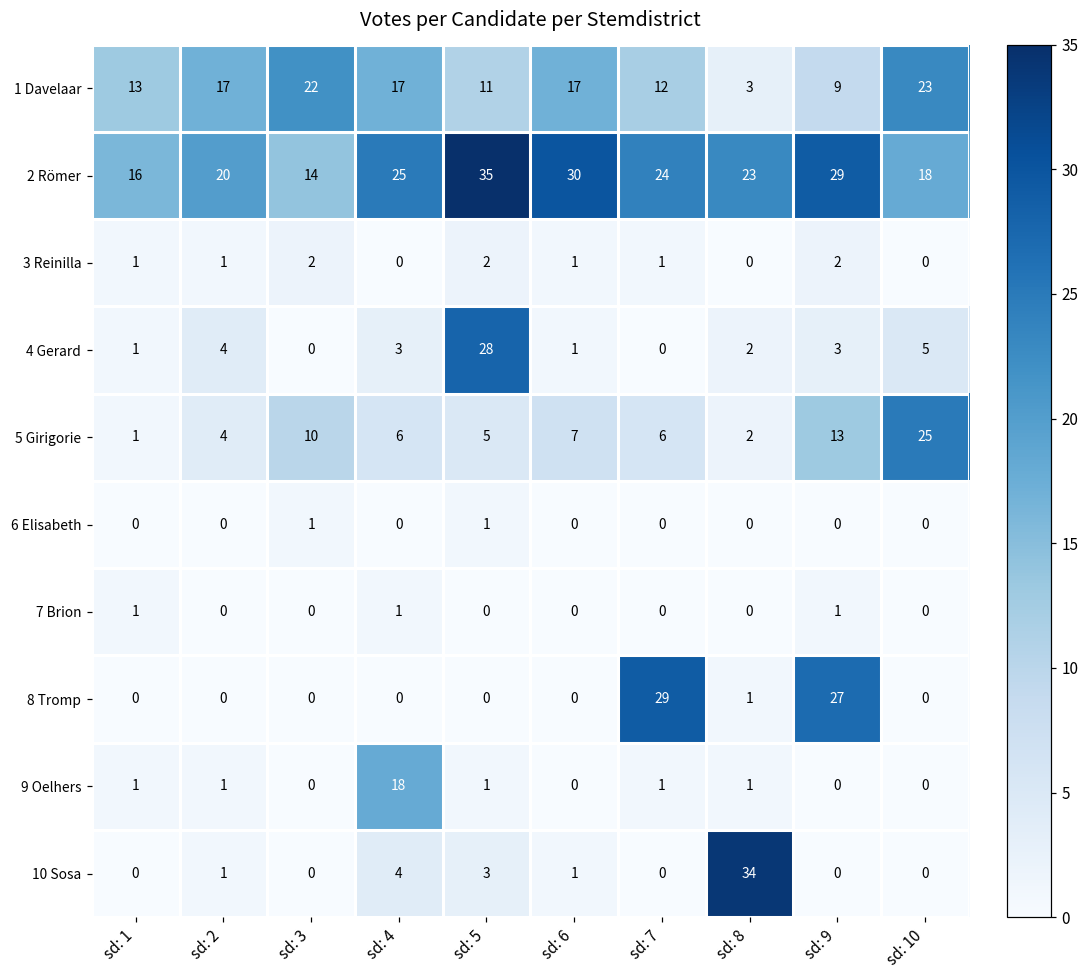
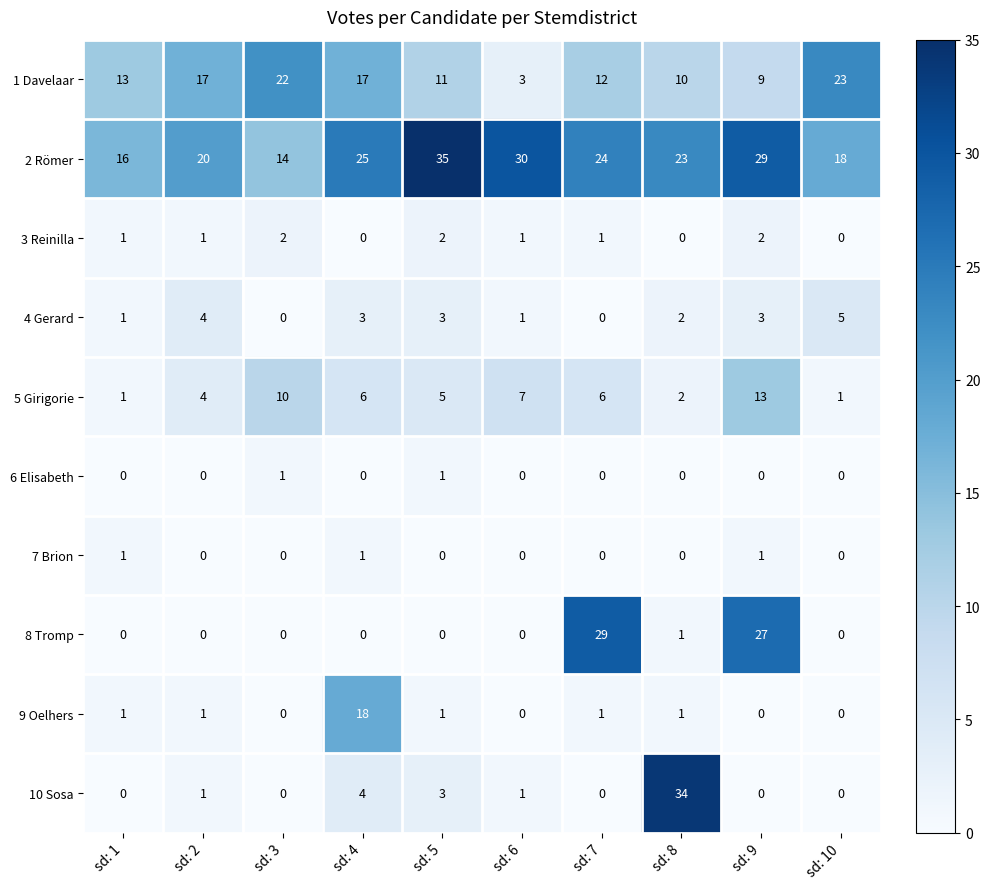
  {
    "1 Davelaar": {
      "sd: 1": 13,
      "sd: 2": 17,
      "sd: 3": 22,
      "sd: 4": 17,
      "sd: 5": 11,
-     "sd: 6": 17,
+     "sd: 6": 3,
      "sd: 7": 12,
-     "sd: 8": 3,
+     "sd: 8": 10,
      "sd: 9": 9,
      "sd: 10": 23
    },
    "2 Römer": {
      "sd: 1": 16,
      "sd: 2": 20,
      "sd: 3": 14,
      "sd: 4": 25,
      "sd: 5": 35,
      "sd: 6": 30,
      "sd: 7": 24,
      "sd: 8": 23,
      "sd: 9": 29,
      "sd: 10": 18
    },
    "3 Reinilla": {
      "sd: 1": 1,
      "sd: 2": 1,
      "sd: 3": 2,
      "sd: 4": 0,
      "sd: 5": 2,
      "sd: 6": 1,
      "sd: 7": 1,
      "sd: 8": 0,
      "sd: 9": 2,
      "sd: 10": 0
    },
    "4 Gerard": {
      "sd: 1": 1,
      "sd: 2": 4,
      "sd: 3": 0,
      "sd: 4": 3,
-     "sd: 5": 28,
+     "sd: 5": 3,
      "sd: 6": 1,
      "sd: 7": 0,
      "sd: 8": 2,
      "sd: 9": 3,
      "sd: 10": 5
    },
    "5 Girigorie": {
      "sd: 1": 1,
      "sd: 2": 4,
      "sd: 3": 10,
      "sd: 4": 6,
      "sd: 5": 5,
      "sd: 6": 7,
      "sd: 7": 6,
      "sd: 8": 2,
      "sd: 9": 13,
-     "sd: 10": 25
+     "sd: 10": 1
    },
    "6 Elisabeth": {
      "sd: 1": 0,
      "sd: 2": 0,
      "sd: 3": 1,
      "sd: 4": 0,
      "sd: 5": 1,
      "sd: 6": 0,
      "sd: 7": 0,
      "sd: 8": 0,
      "sd: 9": 0,
      "sd: 10": 0
    },
    "7 Brion": {
      "sd: 1": 1,
      "sd: 2": 0,
      "sd: 3": 0,
      "sd: 4": 1,
      "sd: 5": 0,
      "sd: 6": 0,
      "sd: 7": 0,
      "sd: 8": 0,
      "sd: 9": 1,
      "sd: 10": 0
    },
    "8 Tromp": {
      "sd: 1": 0,
      "sd: 2": 0,
      "sd: 3": 0,
      "sd: 4": 0,
      "sd: 5": 0,
      "sd: 6": 0,
      "sd: 7": 29,
      "sd: 8": 1,
      "sd: 9": 27,
      "sd: 10": 0
    },
    "9 Oelhers": {
      "sd: 1": 1,
      "sd: 2": 1,
      "sd: 3": 0,
      "sd: 4": 18,
      "sd: 5": 1,
      "sd: 6": 0,
      "sd: 7": 1,
      "sd: 8": 1,
      "sd: 9": 0,
      "sd: 10": 0
    },
    "10 Sosa": {
      "sd: 1": 0,
      "sd: 2": 1,
      "sd: 3": 0,
      "sd: 4": 4,
      "sd: 5": 3,
      "sd: 6": 1,
      "sd: 7": 0,
      "sd: 8": 34,
      "sd: 9": 0,
      "sd: 10": 0
    }
  }
